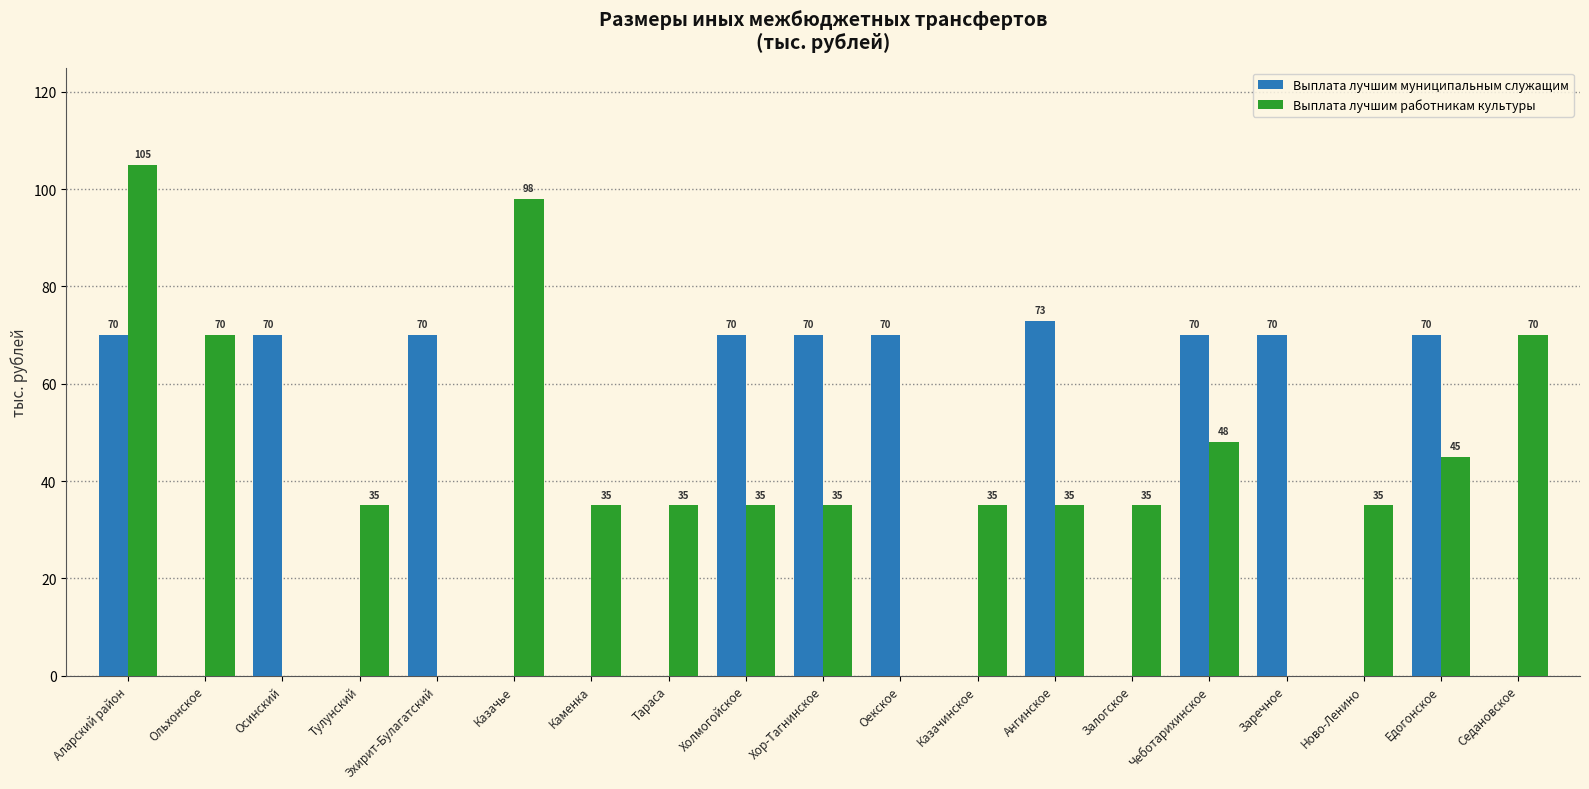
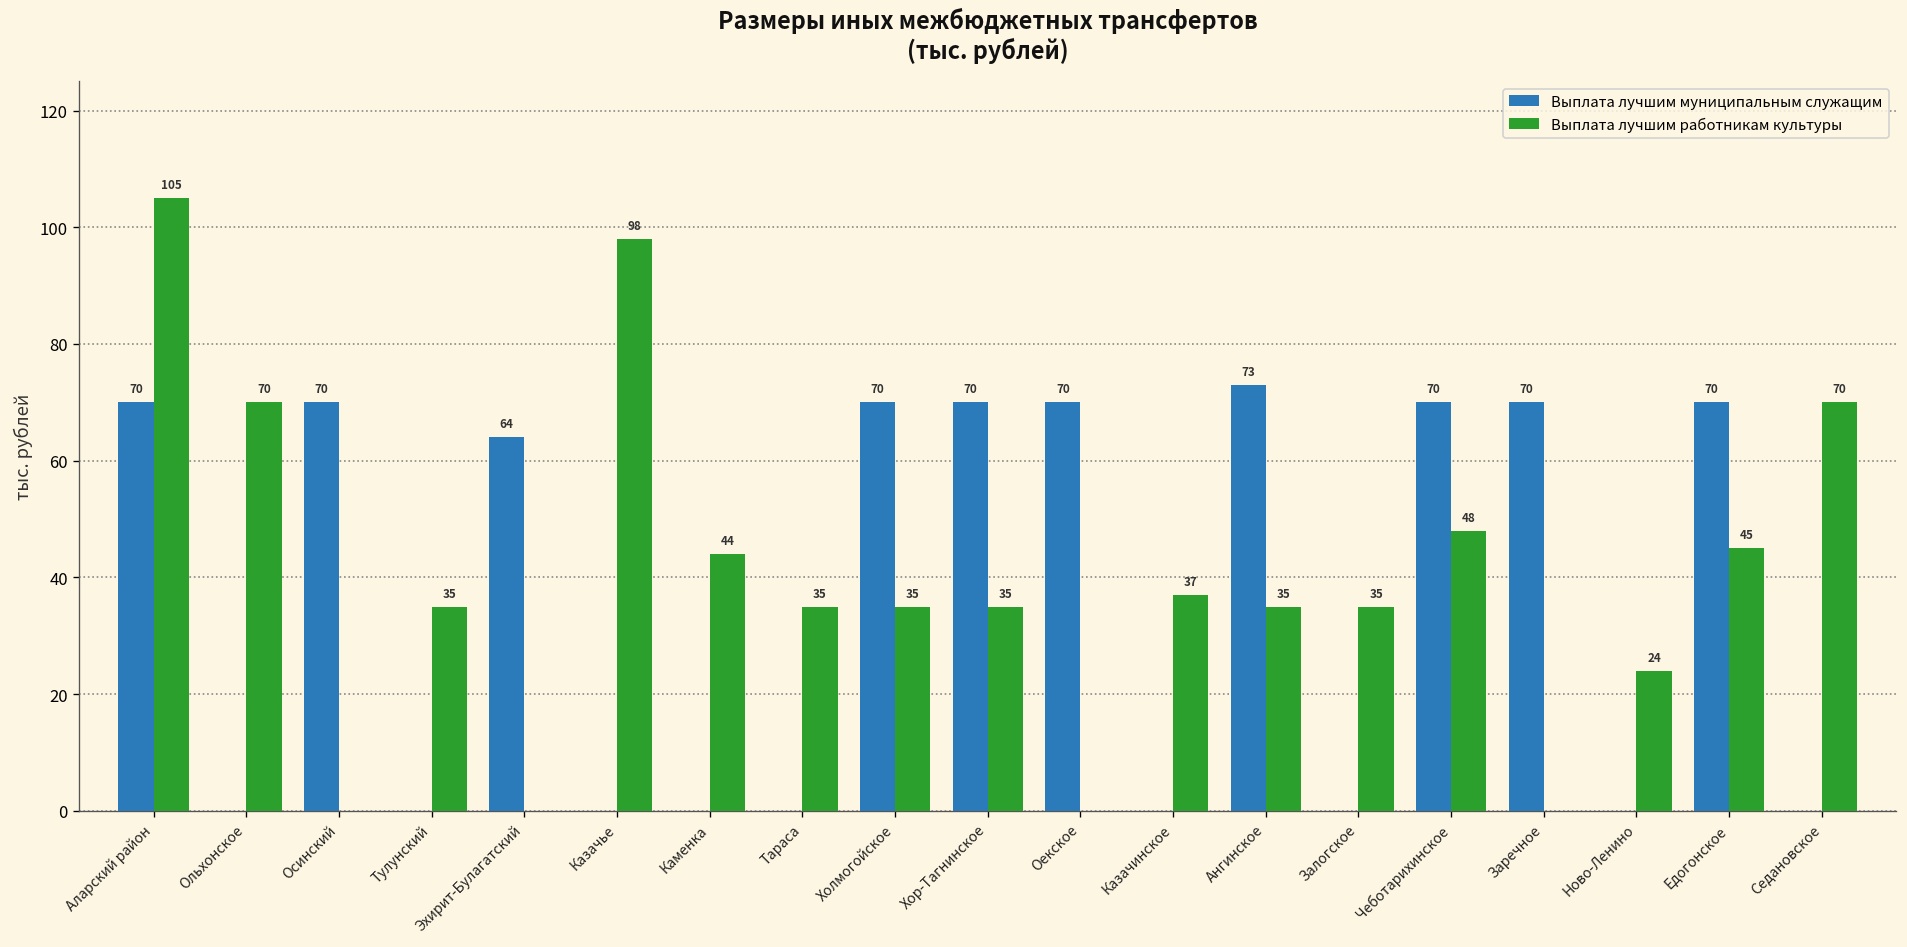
  {
    "Выплата лучшим муниципальным служащим": {
      "Аларский район": 70,
      "Осинский": 70,
-     "Эхирит-Булагатский": 70,
+     "Эхирит-Булагатский": 64,
      "Холмогойское": 70,
      "Хор-Тагнинское": 70,
      "Оекское": 70,
      "Ангинское": 73,
      "Чеботарихинское": 70,
      "Заречное": 70,
      "Едогонское": 70
    },
    "Выплата лучшим работникам культуры": {
      "Аларский район": 105,
      "Ольхонское": 70,
      "Тулунский": 35,
      "Казачье": 98,
-     "Каменка": 35,
+     "Каменка": 44,
      "Тараса": 35,
      "Холмогойское": 35,
      "Хор-Тагнинское": 35,
-     "Казачинское": 35,
+     "Казачинское": 37,
      "Ангинское": 35,
      "Залогское": 35,
      "Чеботарихинское": 48,
-     "Ново-Ленино": 35,
+     "Ново-Ленино": 24,
      "Едогонское": 45,
      "Седановское": 70
    }
  }
